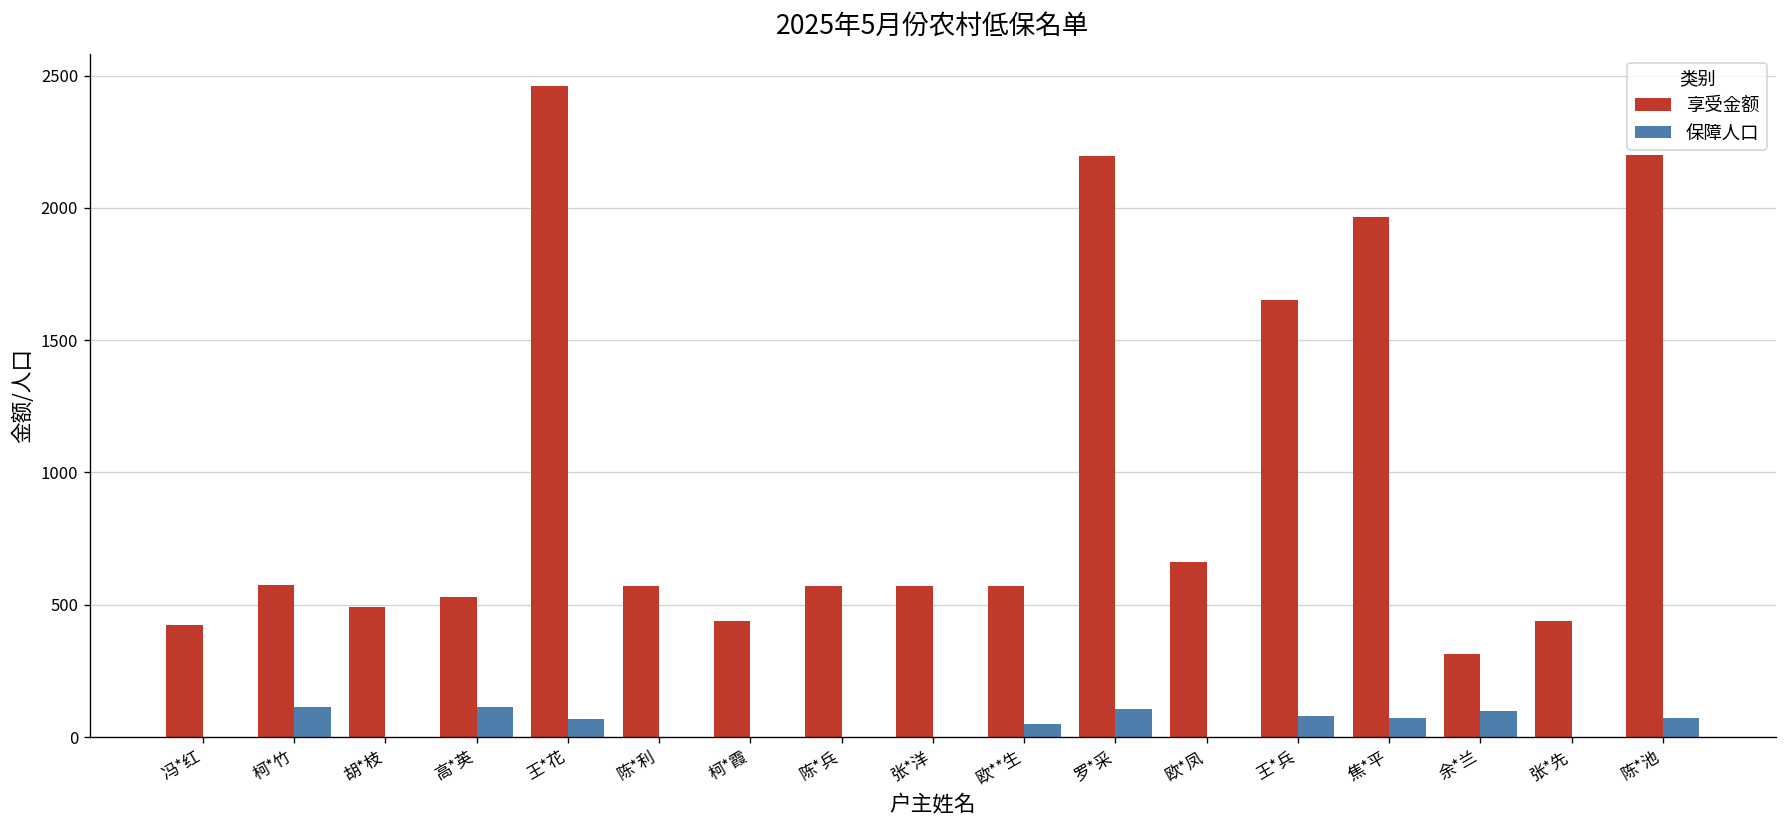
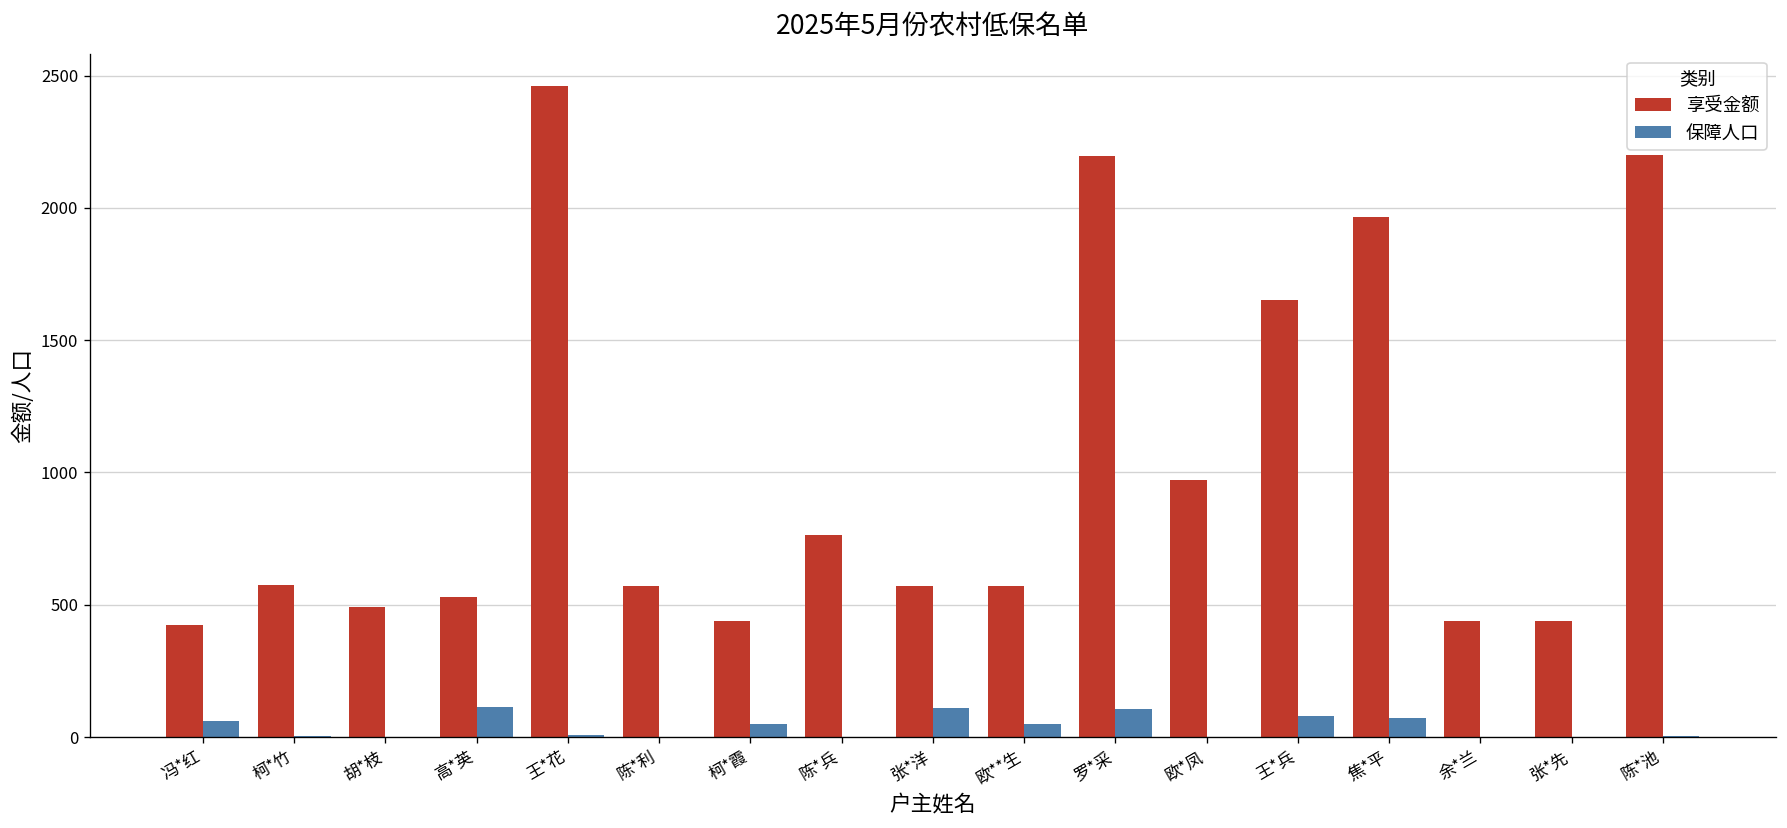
  {
    "享受金额": {
      "冯*红": 420,
      "柯*竹": 570,
      "胡*枝": 490,
      "高*英": 530,
      "王*花": 2460,
      "陈*利": 570,
      "柯*霞": 440,
-     "陈*兵": 570,
+     "陈*兵": 770,
      "张*洋": 570,
      "欧**生": 570,
      "罗*采": 2200,
-     "欧*凤": 660,
+     "欧*凤": 970,
      "王*兵": 1650,
      "焦*平": 1970,
-     "余*兰": 310,
+     "余*兰": 440,
      "张*先": 440
    },
    "保障人口": {
-     "冯*红": 0,
-     "柯*竹": 110,
+     "冯*红": 60,
+     "柯*竹": 0,
      "高*英": 110,
-     "王*花": 70,
-     "柯*霞": 0,
-     "张*洋": 0,
+     "王*花": 10,
+     "柯*霞": 50,
+     "张*洋": 110,
      "欧**生": 50,
      "罗*采": 110,
      "王*兵": 80,
      "焦*平": 70,
-     "余*兰": 100,
-     "陈*池": 70
+     "余*兰": 0,
+     "陈*池": 0
    }
  }
